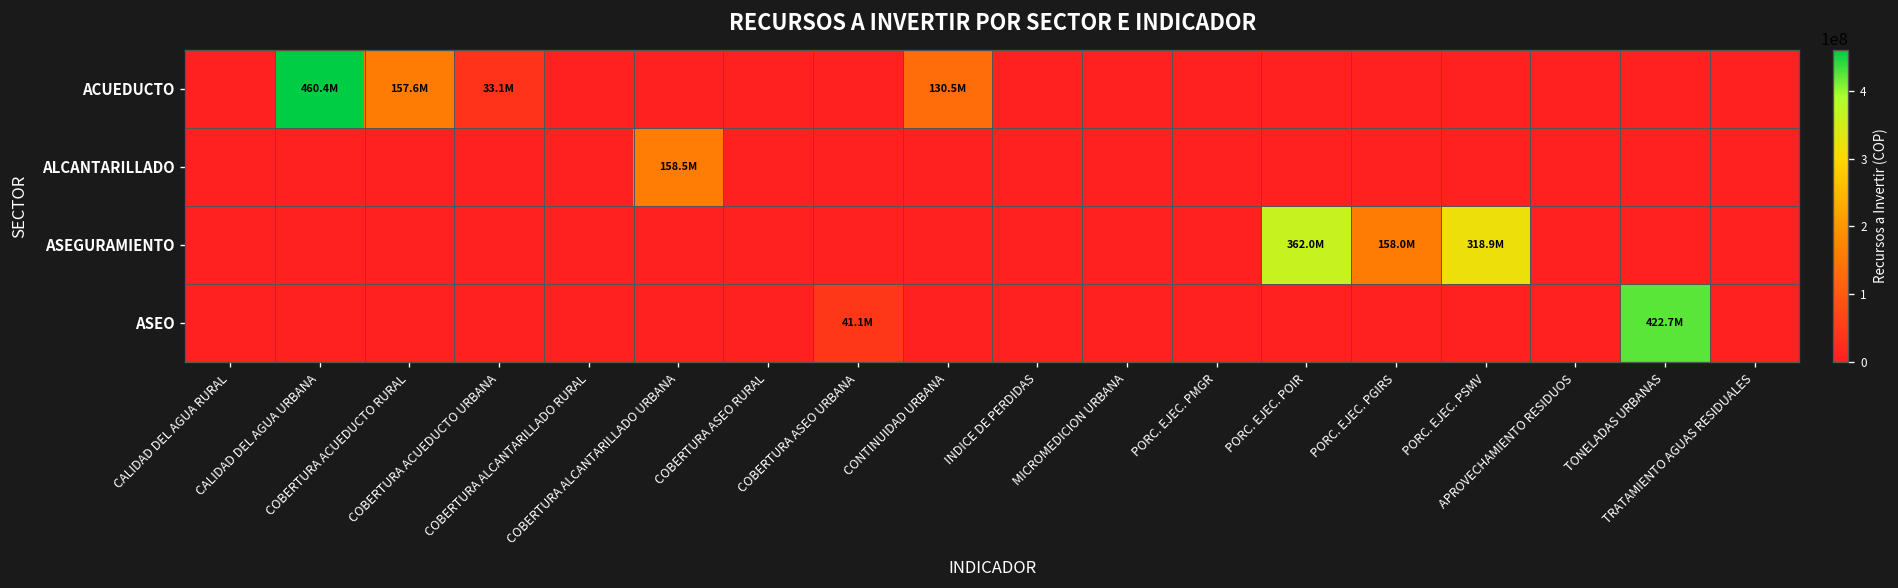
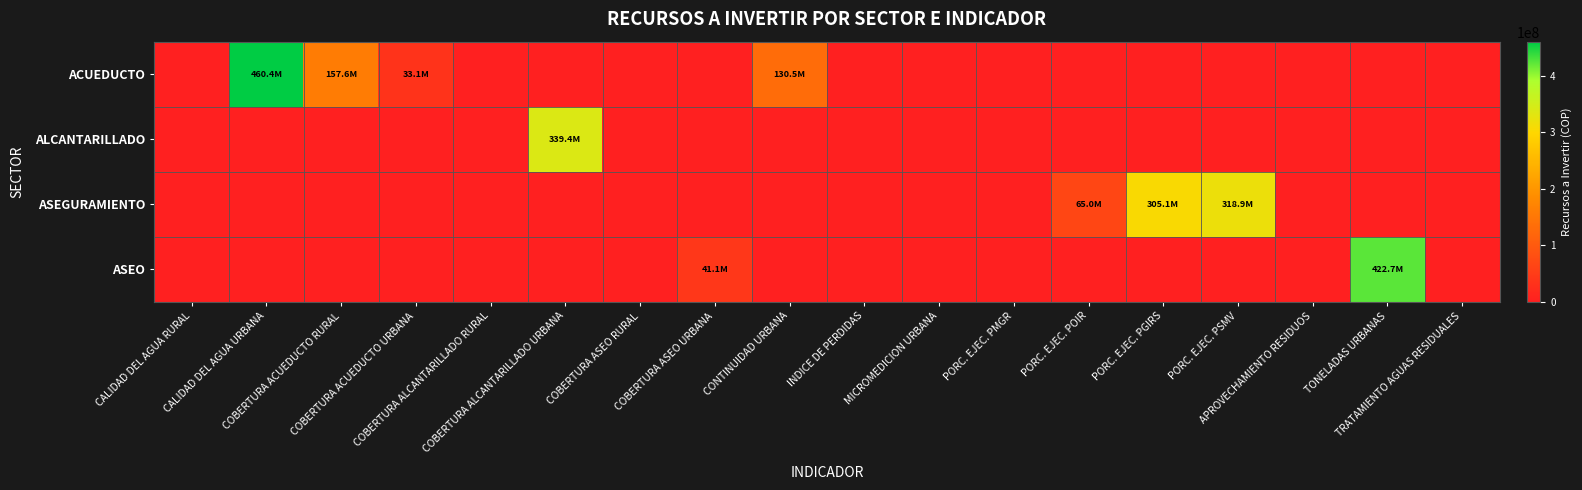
  {
    "ACUEDUCTO": {
      "CALIDAD DEL AGUA URBANA": "460.4M",
      "COBERTURA ACUEDUCTO RURAL": "157.6M",
      "COBERTURA ACUEDUCTO URBANA": "33.1M",
      "CONTINUIDAD URBANA": "130.5M"
    },
    "ALCANTARILLADO": {
-     "COBERTURA ALCANTARILLADO URBANA": "158.5M"
+     "COBERTURA ALCANTARILLADO URBANA": "339.4M"
    },
    "ASEGURAMIENTO": {
-     "PORC. EJEC. POIR": "362.0M",
-     "PORC. EJEC. PGIRS": "158.0M",
+     "PORC. EJEC. POIR": "65.0M",
+     "PORC. EJEC. PGIRS": "305.1M",
      "PORC. EJEC. PSMV": "318.9M"
    },
    "ASEO": {
      "COBERTURA ASEO URBANA": "41.1M",
      "TONELADAS URBANAS": "422.7M"
    }
  }
